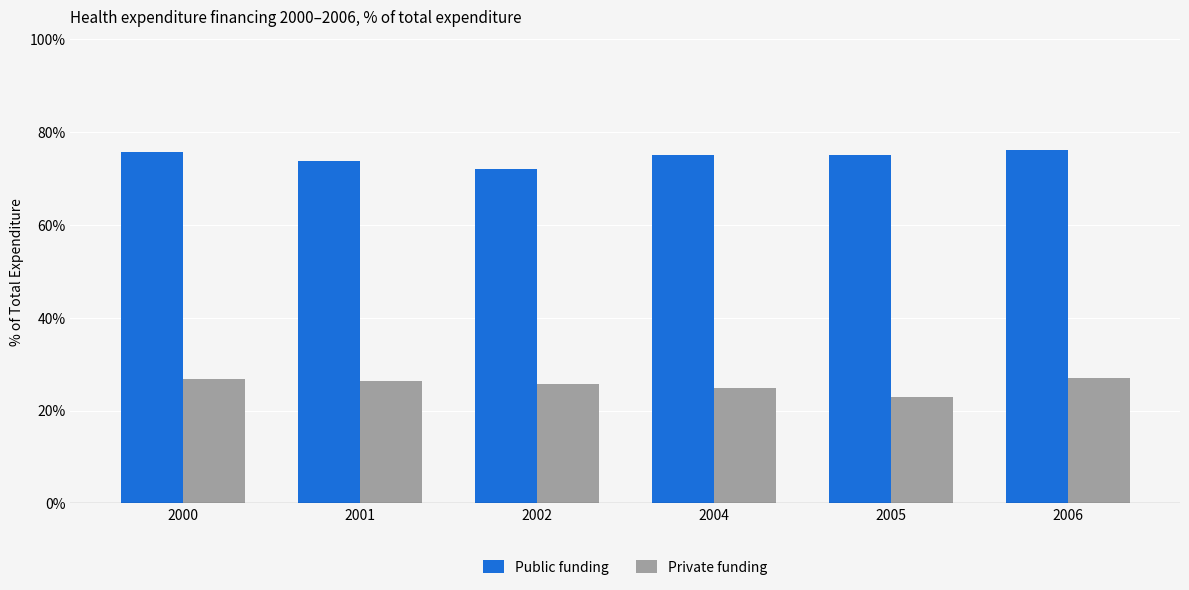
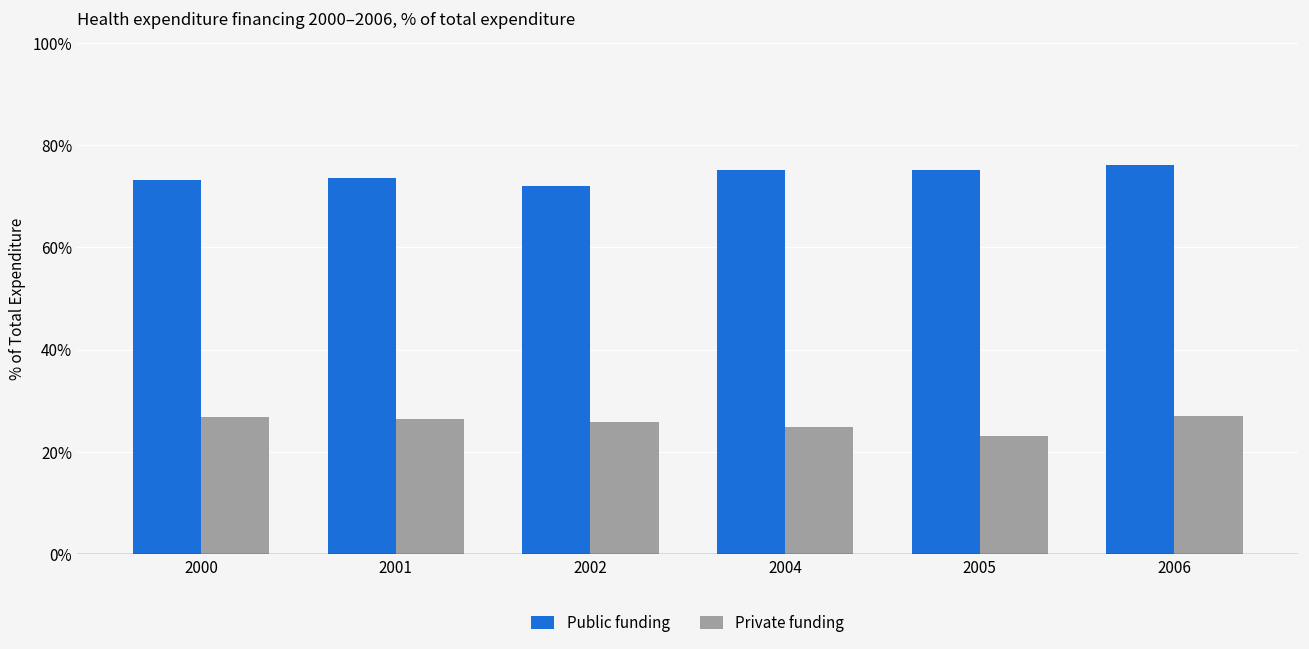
  {
    "Public funding": {
-     "2000": "76%",
+     "2000": "73%",
      "2001": "74%",
      "2002": "72%",
      "2004": "75%",
      "2005": "75%",
      "2006": "76%"
    },
    "Private funding": {
      "2000": "27%",
      "2001": "26%",
      "2002": "26%",
      "2004": "25%",
      "2005": "23%",
      "2006": "27%"
    }
  }
